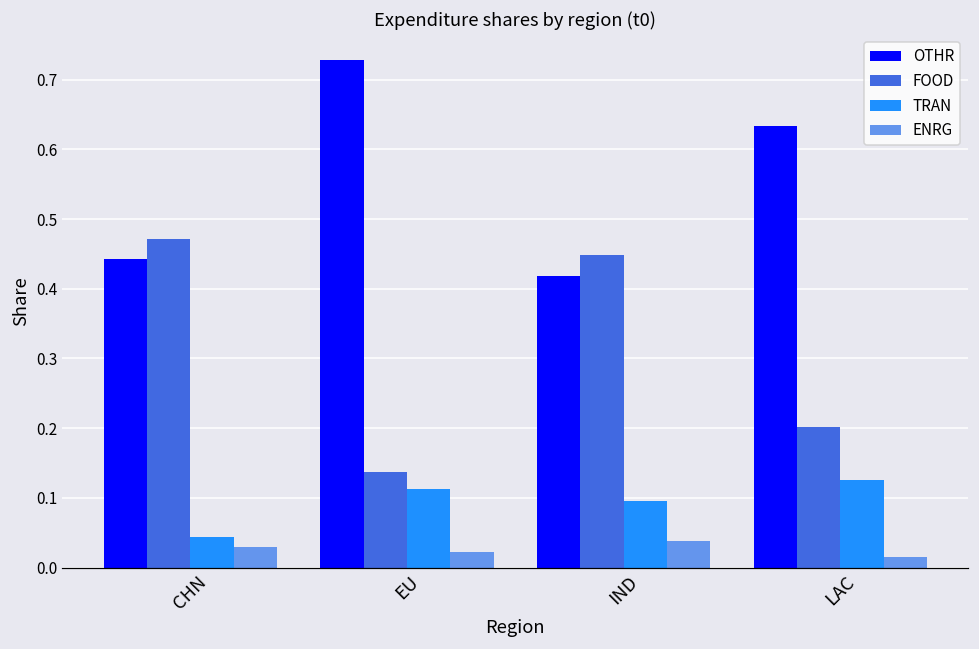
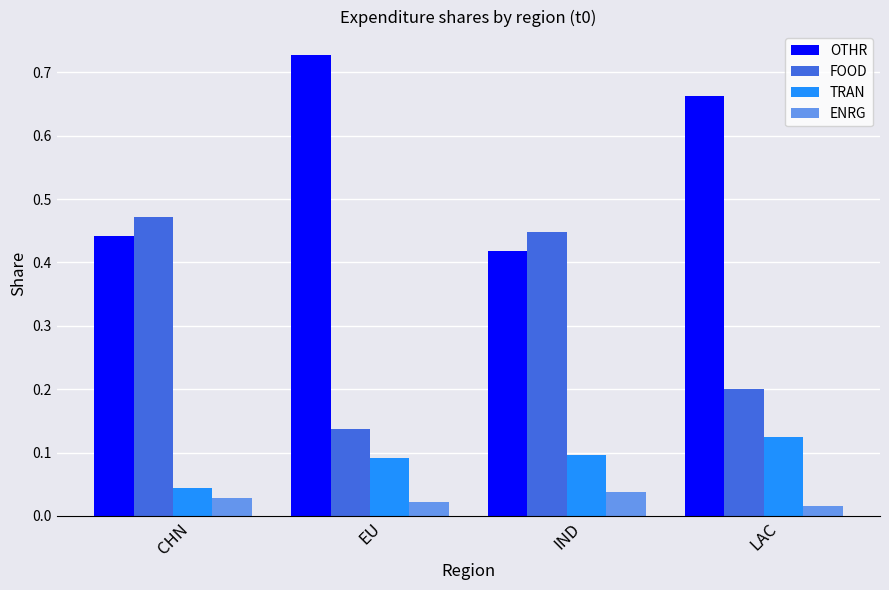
  {
    "OTHR": {
      "CHN": 0.44,
      "EU": 0.73,
      "IND": 0.42,
-     "LAC": 0.63
+     "LAC": 0.66
    },
    "TRAN": {
      "CHN": 0.04,
-     "EU": 0.11,
+     "EU": 0.09,
      "IND": 0.10,
      "LAC": 0.13
    }
  }
